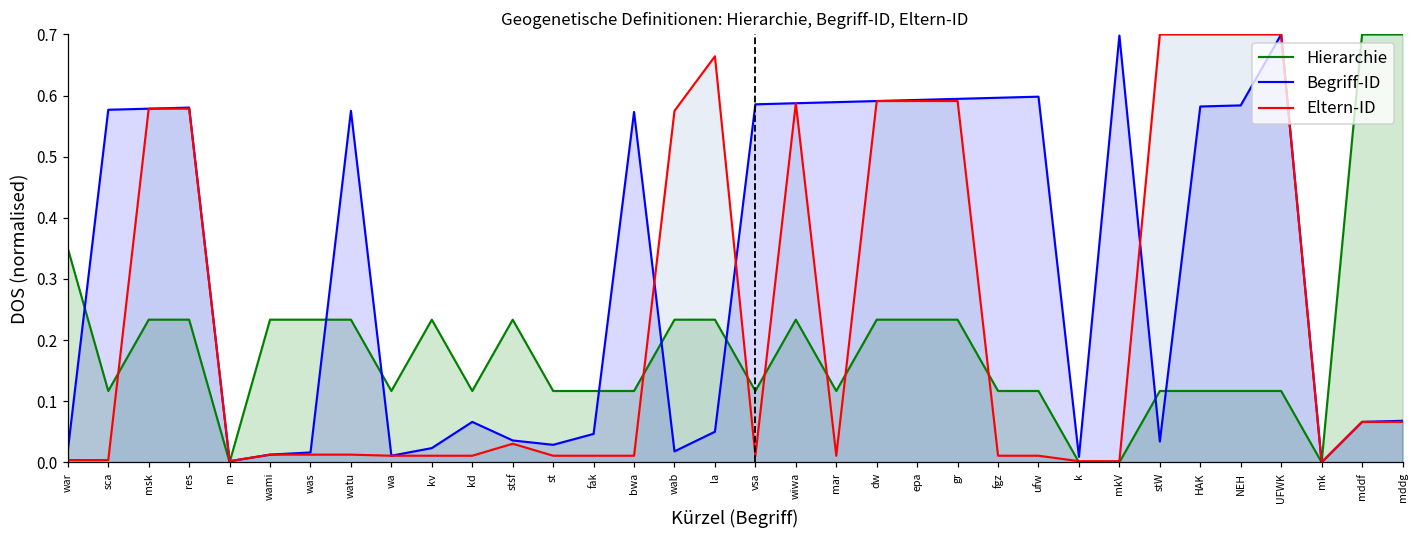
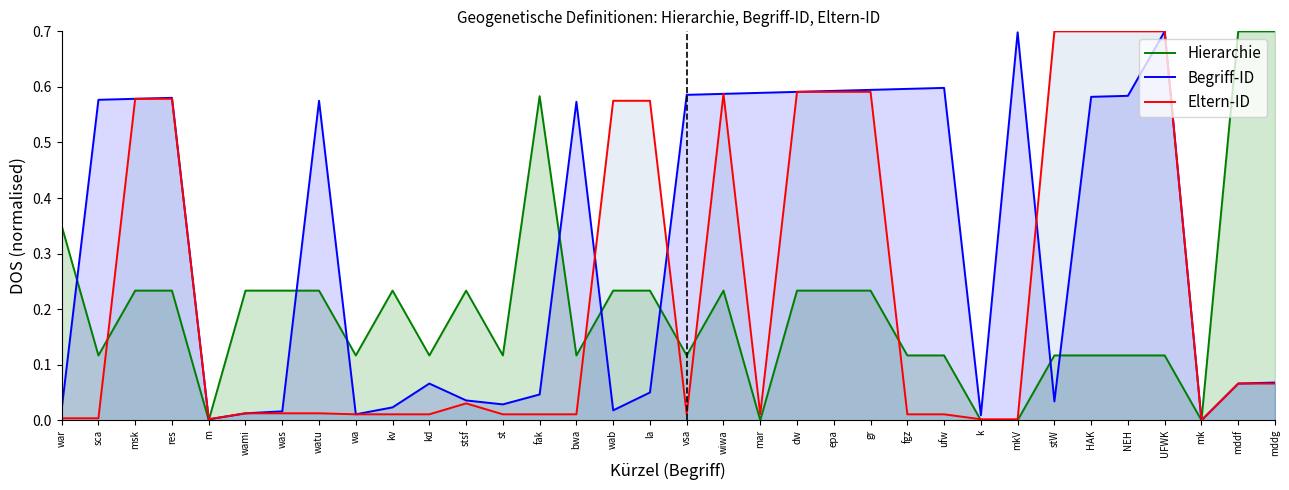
  {
    "Hierarchie": {
      "war": 0.35,
      "sca": 0.12,
      "msk": 0.23,
      "res": 0.23,
      "wami": 0.23,
      "was": 0.23,
      "watu": 0.23,
      "wa": 0.12,
      "kv": 0.23,
      "kd": 0.12,
      "stsf": 0.23,
      "st": 0.12,
-     "fak": 0.12,
+     "fak": 0.58,
      "bwa": 0.12,
      "wab": 0.23,
      "la": 0.23,
      "vsa": 0.12,
      "wiwa": 0.23,
-     "mar": 0.12,
+     "mar": 0.00,
      "dw": 0.23,
      "epa": 0.23,
      "gr": 0.23,
      "fgz": 0.12,
      "ufw": 0.12,
      "stW": 0.12,
      "HAK": 0.12,
      "NEH": 0.12,
      "UFWK": 0.12,
      "mddf": 0.70,
      "mddg": 0.70
    },
    "Begriff-ID": {
      "war": 0.02,
      "sca": 0.58,
      "watu": 0.58,
      "kv": 0.02,
      "kd": 0.07,
      "stsf": 0.04,
      "st": 0.03,
      "fak": 0.05,
      "bwa": 0.57,
      "wab": 0.02,
      "la": 0.05,
      "vsa": 0.59,
      "mar": 0.59,
      "fgz": 0.60,
      "ufw": 0.60,
      "k": 0.01,
      "mkV": 0.70,
      "stW": 0.03,
      "HAK": 0.58,
      "NEH": 0.58
    },
    "Eltern-ID": {
      "war": 0.00,
      "sca": 0.00,
      "watu": 0.01,
      "kv": 0.01,
      "kd": 0.01,
      "stsf": 0.03,
      "st": 0.01,
      "fak": 0.01,
      "bwa": 0.01,
      "wab": 0.58,
-     "la": 0.66,
+     "la": 0.58,
      "vsa": 0.01,
      "mar": 0.01,
      "fgz": 0.01,
      "ufw": 0.01,
      "stW": 0.70,
      "HAK": 0.70,
      "NEH": 0.70
    }
  }
